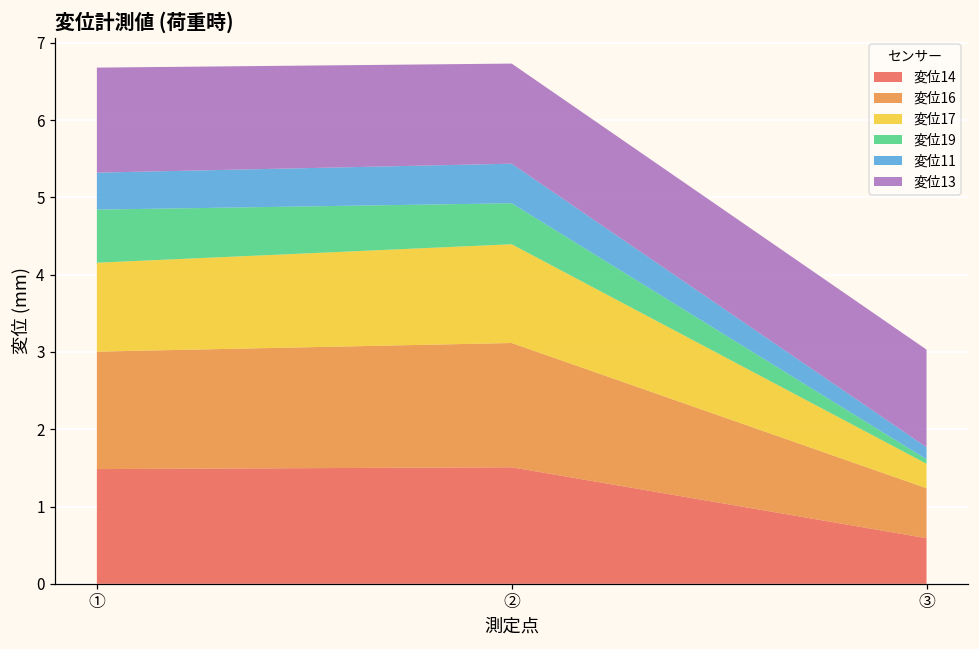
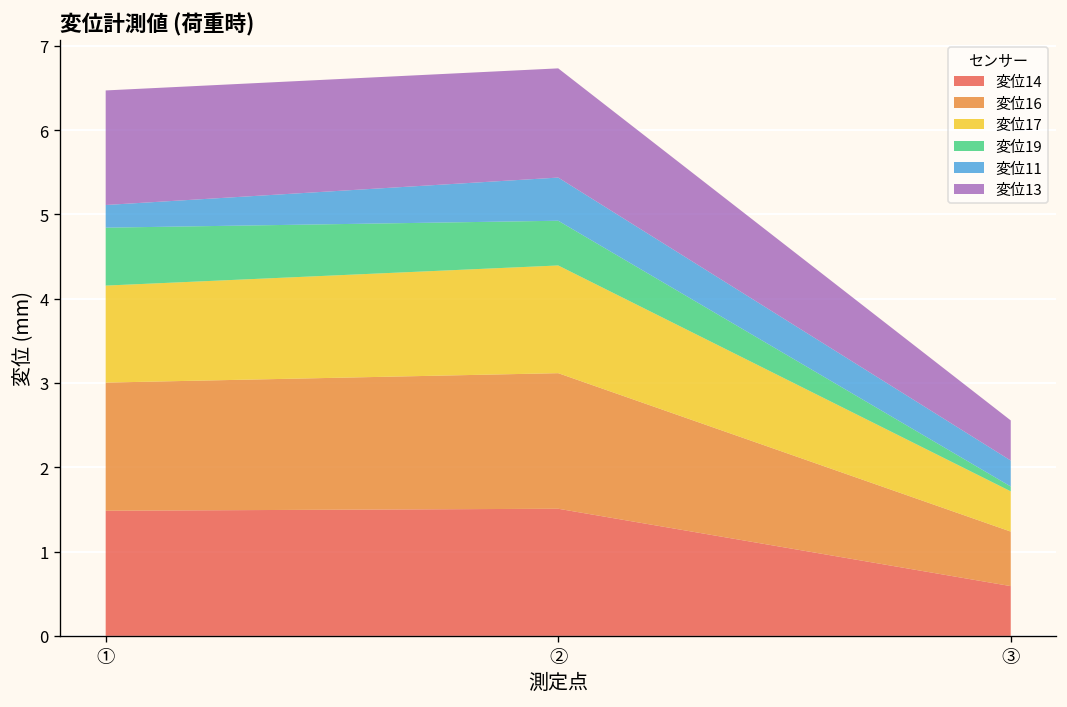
  {
    "変位17": {
      "①": 1.2,
      "②": 1.3,
-     "③": 0.3
+     "③": 0.5
    },
    "変位19": {
      "①": 0.7,
      "②": 0.5,
      "③": 0.1
    },
    "変位11": {
-     "①": 0.5,
+     "①": 0.3,
      "②": 0.5,
-     "③": 0.2
+     "③": 0.3
    },
    "変位13": {
      "①": 1.4,
      "②": 1.3,
-     "③": 1.3
+     "③": 0.5
    }
  }
